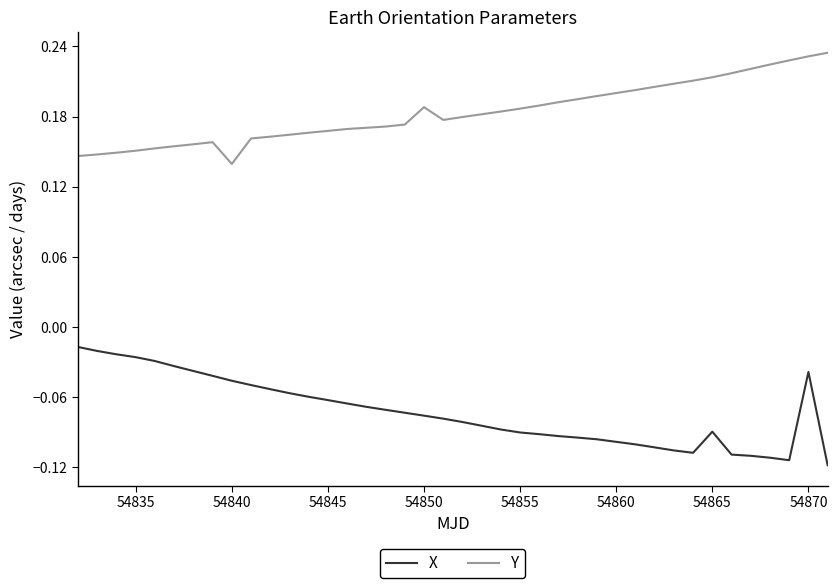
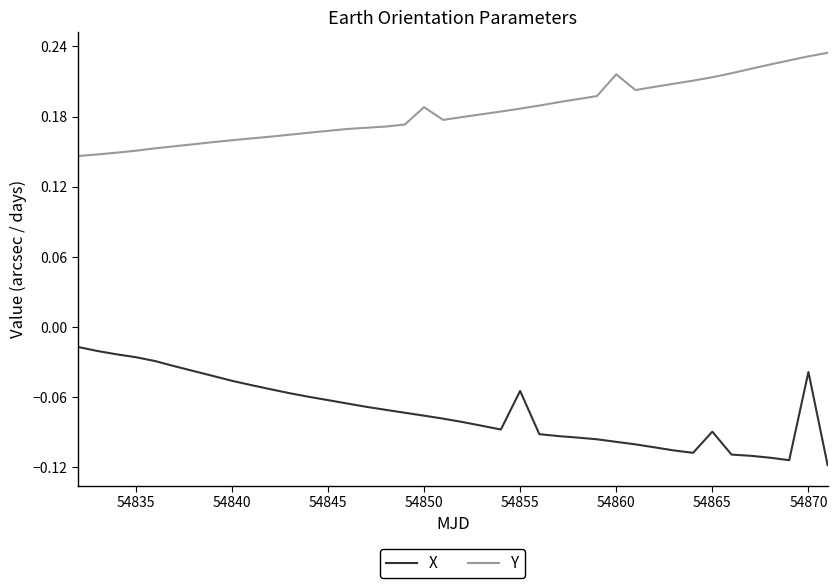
  {
    "X": {
      "54835": -0.026,
      "54840": -0.046,
      "54845": -0.062,
      "54850": -0.076,
-     "54855": -0.090,
+     "54855": -0.055,
      "54860": -0.098,
      "54865": -0.089,
      "54870": -0.038
    },
    "Y": {
      "54835": 0.151,
-     "54840": 0.139,
+     "54840": 0.160,
      "54845": 0.168,
      "54850": 0.188,
      "54855": 0.187,
-     "54860": 0.200,
+     "54860": 0.216,
      "54865": 0.214,
      "54870": 0.231
    }
  }
